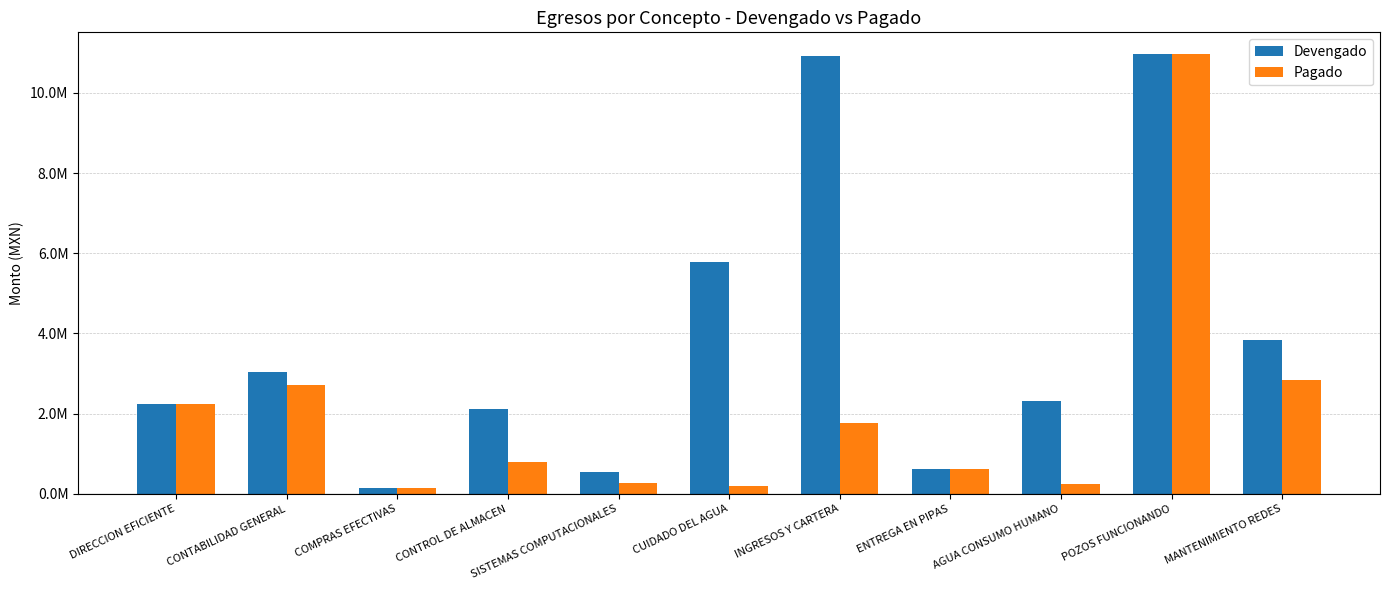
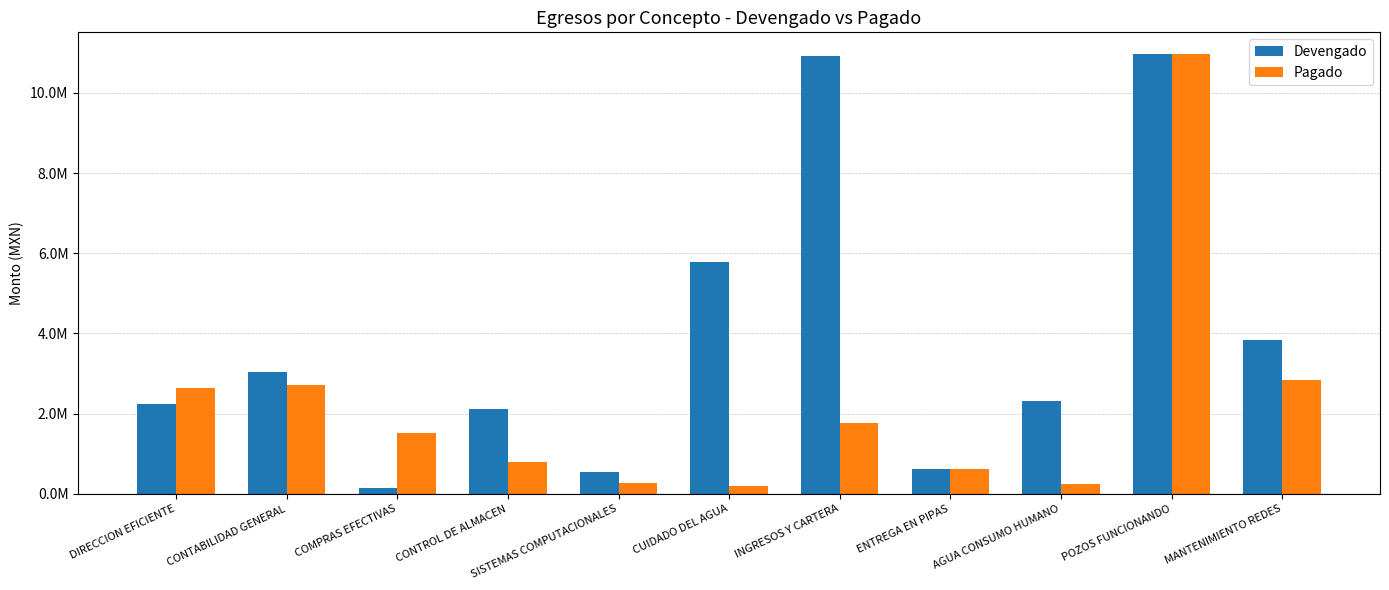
  {
    "Devengado": {
      "DIRECCION EFICIENTE": 2200000,
      "CONTABILIDAD GENERAL": 3000000,
      "COMPRAS EFECTIVAS": 100000,
      "CONTROL DE ALMACEN": 2100000,
      "SISTEMAS COMPUTACIONALES": 500000,
      "CUIDADO DEL AGUA": 5800000,
      "INGRESOS Y CARTERA": 10900000,
      "ENTREGA EN PIPAS": 600000,
      "AGUA CONSUMO HUMANO": 2300000,
      "POZOS FUNCIONANDO": 11000000,
      "MANTENIMIENTO REDES": 3800000
    },
    "Pagado": {
-     "DIRECCION EFICIENTE": 2200000,
+     "DIRECCION EFICIENTE": 2600000,
      "CONTABILIDAD GENERAL": 2700000,
-     "COMPRAS EFECTIVAS": 100000,
+     "COMPRAS EFECTIVAS": 1500000,
      "CONTROL DE ALMACEN": 800000,
      "SISTEMAS COMPUTACIONALES": 300000,
      "CUIDADO DEL AGUA": 200000,
      "INGRESOS Y CARTERA": 1800000,
      "ENTREGA EN PIPAS": 600000,
      "AGUA CONSUMO HUMANO": 200000,
      "POZOS FUNCIONANDO": 11000000,
      "MANTENIMIENTO REDES": 2800000
    }
  }
